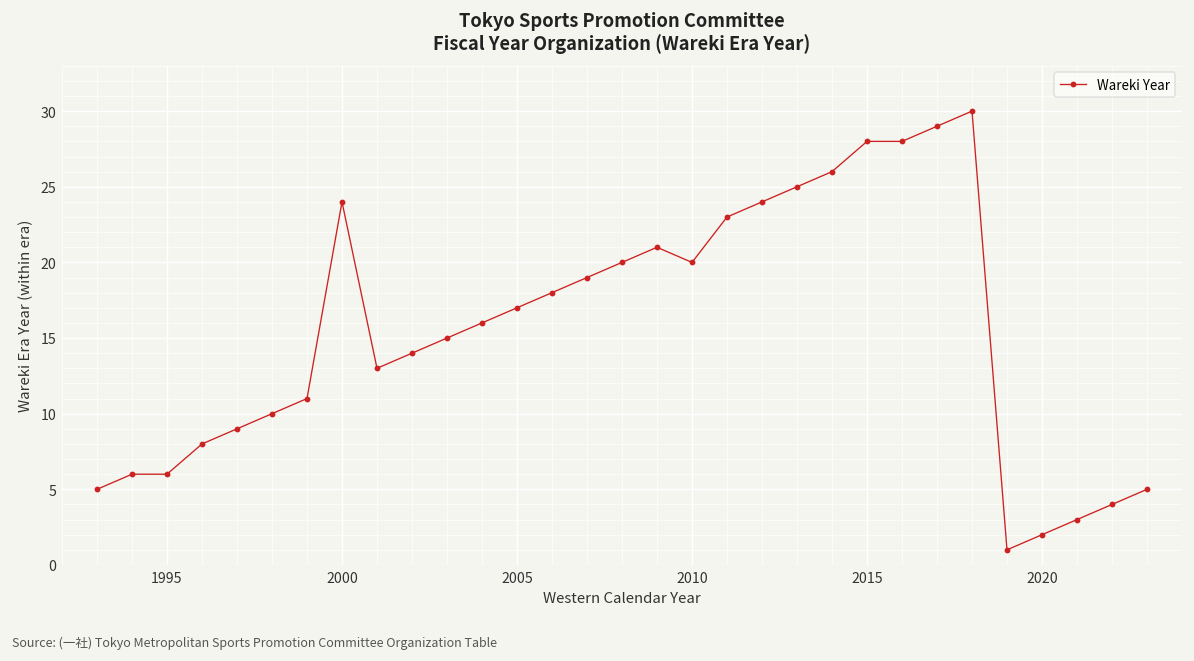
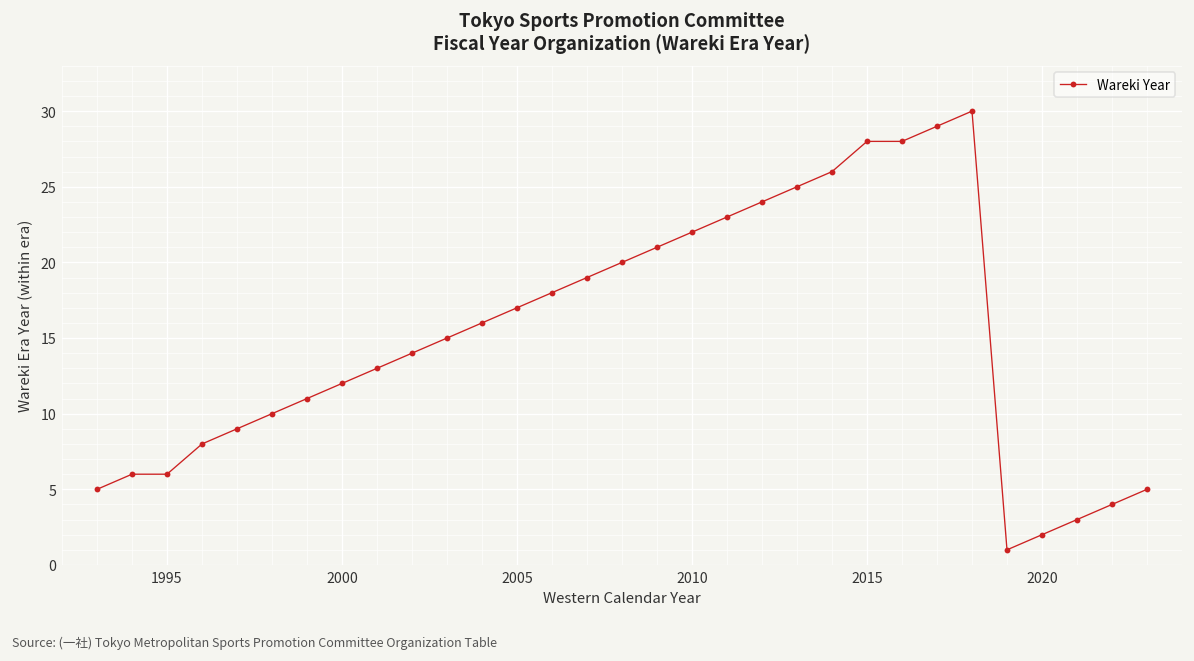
  {
    "1995": 6,
-   "2000": 24,
+   "2000": 12,
    "2005": 17,
-   "2010": 20,
+   "2010": 22,
    "2015": 28,
    "2020": 2
  }
